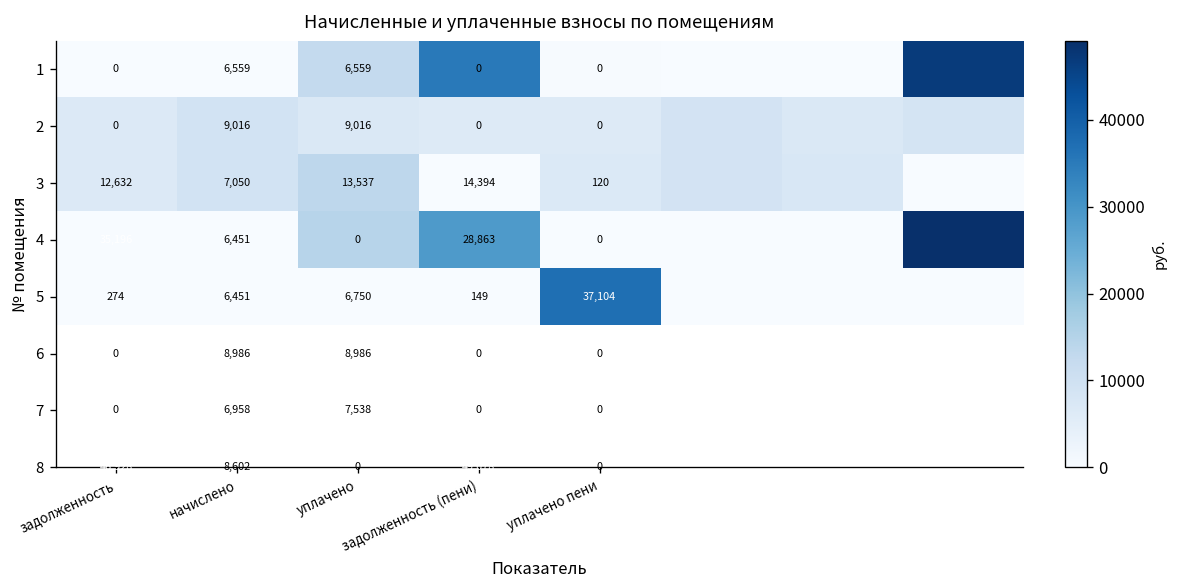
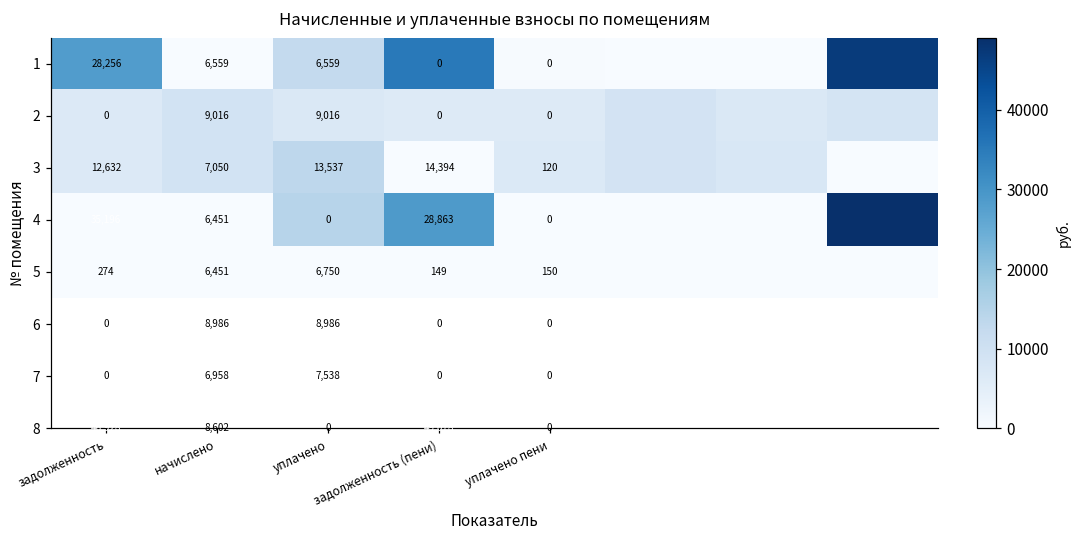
  {
    "1": {
-     "задолженность": "0",
+     "задолженность": "28,256",
      "начислено": "6,559",
      "уплачено": "6,559",
      "задолженность (пени)": "0",
      "уплачено пени": "0"
    },
    "2": {
      "задолженность": "0",
      "начислено": "9,016",
      "уплачено": "9,016",
      "задолженность (пени)": "0",
      "уплачено пени": "0"
    },
    "3": {
      "задолженность": "12,632",
      "начислено": "7,050",
      "уплачено": "13,537",
      "задолженность (пени)": "14,394",
      "уплачено пени": "120"
    },
    "4": {
      "начислено": "6,451",
      "уплачено": "0",
      "задолженность (пени)": "28,863",
      "уплачено пени": "0"
    },
    "5": {
      "задолженность": "274",
      "начислено": "6,451",
      "уплачено": "6,750",
      "задолженность (пени)": "149",
-     "уплачено пени": "37,104"
+     "уплачено пени": "150"
    }
  }
